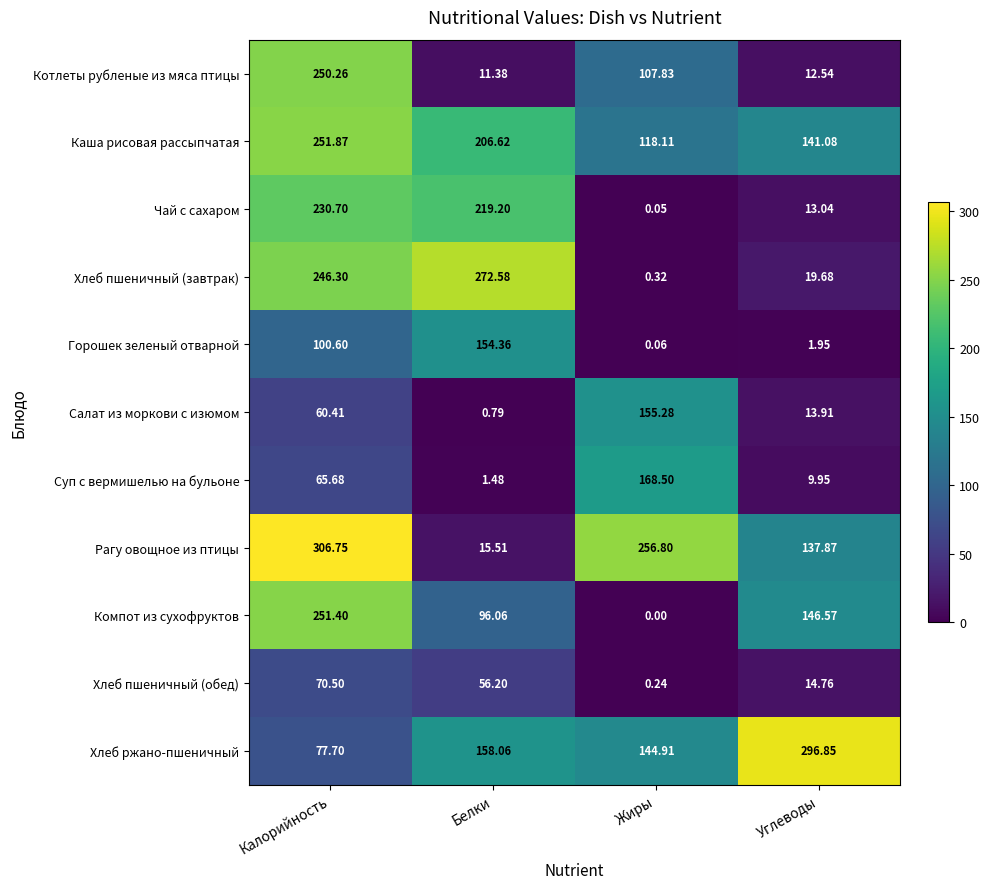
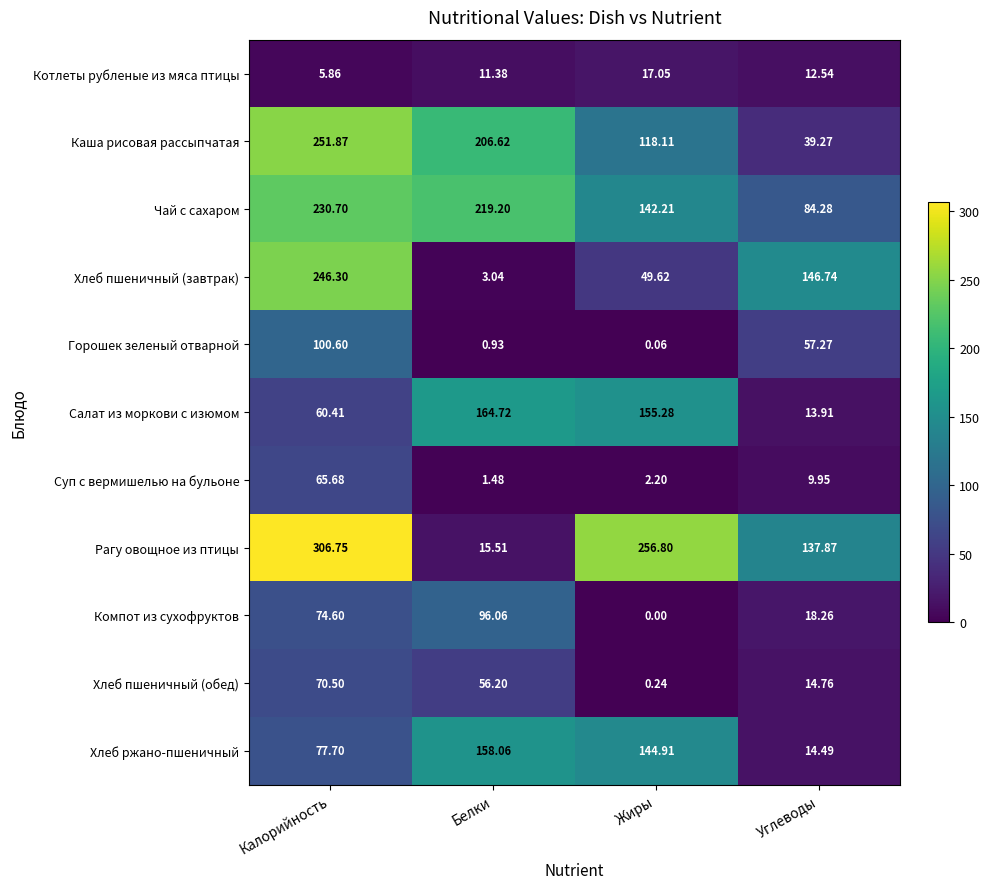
  {
    "Котлеты рубленые из мяса птицы": {
-     "Калорийность": 250.26,
+     "Калорийность": 5.86,
      "Белки": 11.38,
-     "Жиры": 107.83,
+     "Жиры": 17.05,
      "Углеводы": 12.54
    },
    "Каша рисовая рассыпчатая": {
      "Калорийность": 251.87,
      "Белки": 206.62,
      "Жиры": 118.11,
-     "Углеводы": 141.08
+     "Углеводы": 39.27
    },
    "Чай с сахаром": {
      "Калорийность": 230.70,
      "Белки": 219.20,
-     "Жиры": 0.05,
-     "Углеводы": 13.04
+     "Жиры": 142.21,
+     "Углеводы": 84.28
    },
    "Хлеб пшеничный (завтрак)": {
      "Калорийность": 246.30,
-     "Белки": 272.58,
-     "Жиры": 0.32,
-     "Углеводы": 19.68
+     "Белки": 3.04,
+     "Жиры": 49.62,
+     "Углеводы": 146.74
    },
    "Горошек зеленый отварной": {
      "Калорийность": 100.60,
-     "Белки": 154.36,
+     "Белки": 0.93,
      "Жиры": 0.06,
-     "Углеводы": 1.95
+     "Углеводы": 57.27
    },
    "Салат из моркови с изюмом": {
      "Калорийность": 60.41,
-     "Белки": 0.79,
+     "Белки": 164.72,
      "Жиры": 155.28,
      "Углеводы": 13.91
    },
    "Суп с вермишелью на бульоне": {
      "Калорийность": 65.68,
      "Белки": 1.48,
-     "Жиры": 168.50,
+     "Жиры": 2.20,
      "Углеводы": 9.95
    },
    "Рагу овощное из птицы": {
      "Калорийность": 306.75,
      "Белки": 15.51,
      "Жиры": 256.80,
      "Углеводы": 137.87
    },
    "Компот из сухофруктов": {
-     "Калорийность": 251.40,
+     "Калорийность": 74.60,
      "Белки": 96.06,
      "Жиры": 0.00,
-     "Углеводы": 146.57
+     "Углеводы": 18.26
    },
    "Хлеб пшеничный (обед)": {
      "Калорийность": 70.50,
      "Белки": 56.20,
      "Жиры": 0.24,
      "Углеводы": 14.76
    },
    "Хлеб ржано-пшеничный": {
      "Калорийность": 77.70,
      "Белки": 158.06,
      "Жиры": 144.91,
-     "Углеводы": 296.85
+     "Углеводы": 14.49
    }
  }
